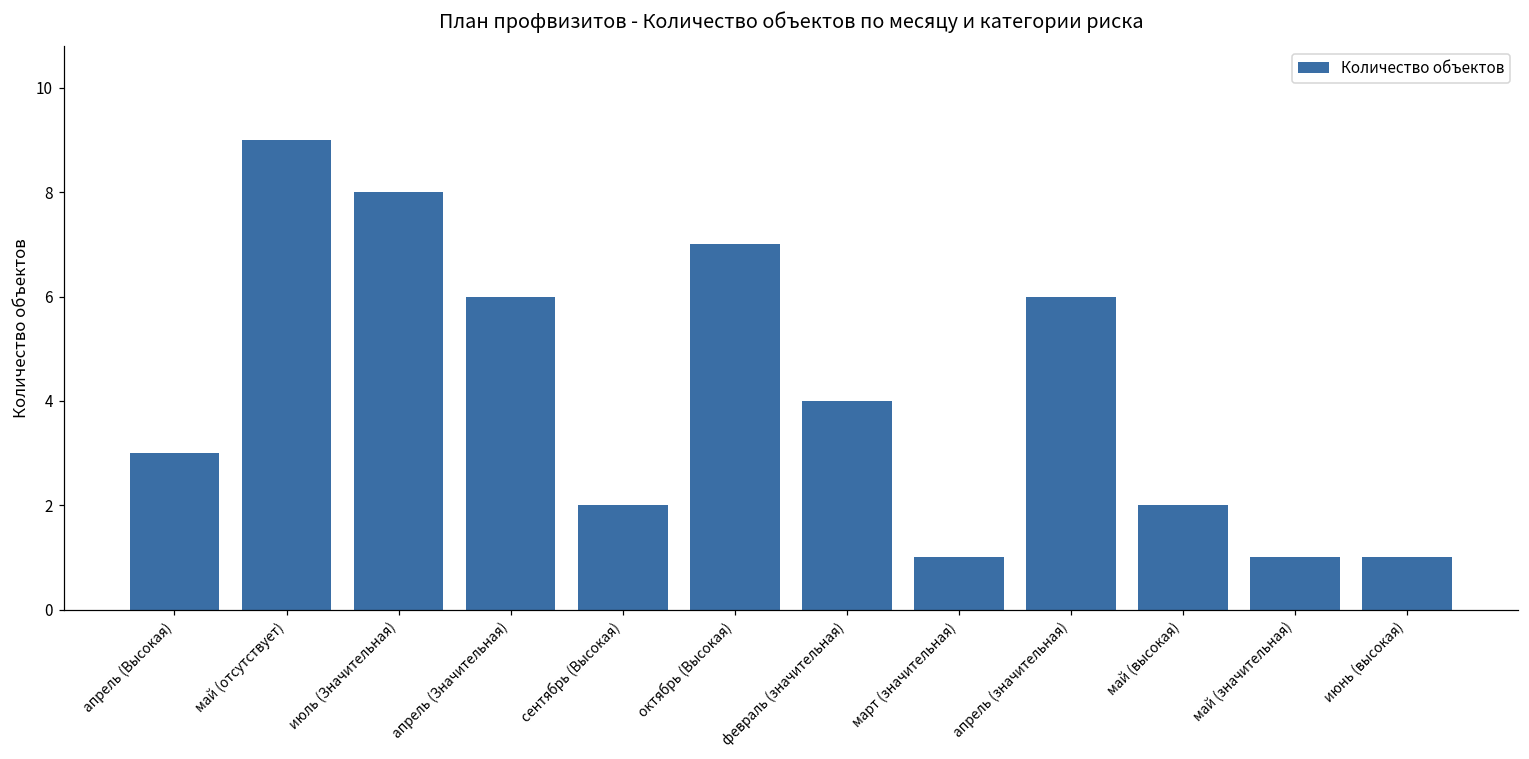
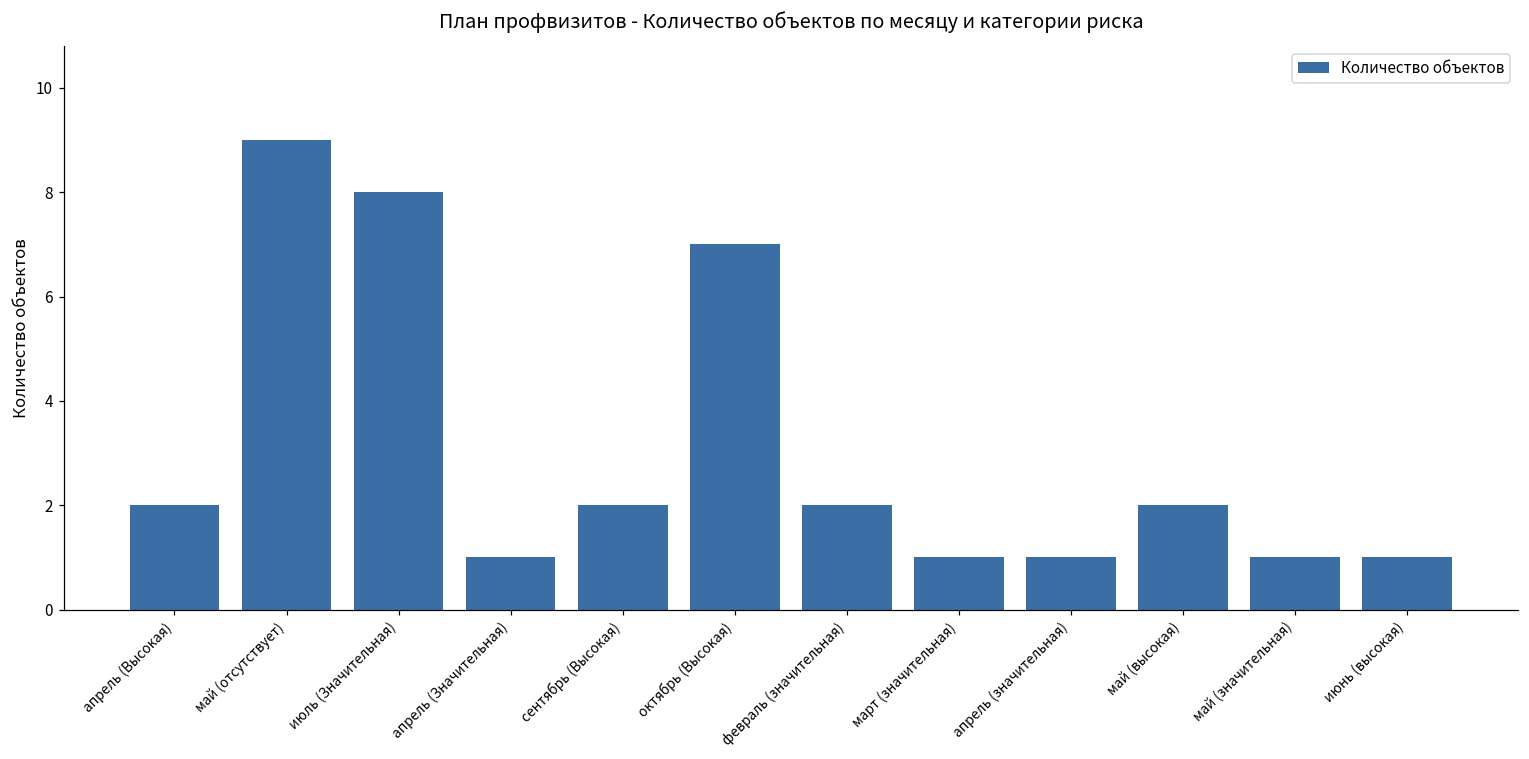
  {
-   "апрель (Высокая)": 3,
+   "апрель (Высокая)": 2,
    "май (отсутствует)": 9,
    "июль (Значительная)": 8,
-   "апрель (Значительная)": 6,
+   "апрель (Значительная)": 1,
    "сентябрь (Высокая)": 2,
    "октябрь (Высокая)": 7,
-   "февраль (значительная)": 4,
+   "февраль (значительная)": 2,
    "март (значительная)": 1,
-   "апрель (значительная)": 6,
+   "апрель (значительная)": 1,
    "май (высокая)": 2,
    "май (значительная)": 1,
    "июнь (высокая)": 1
  }
